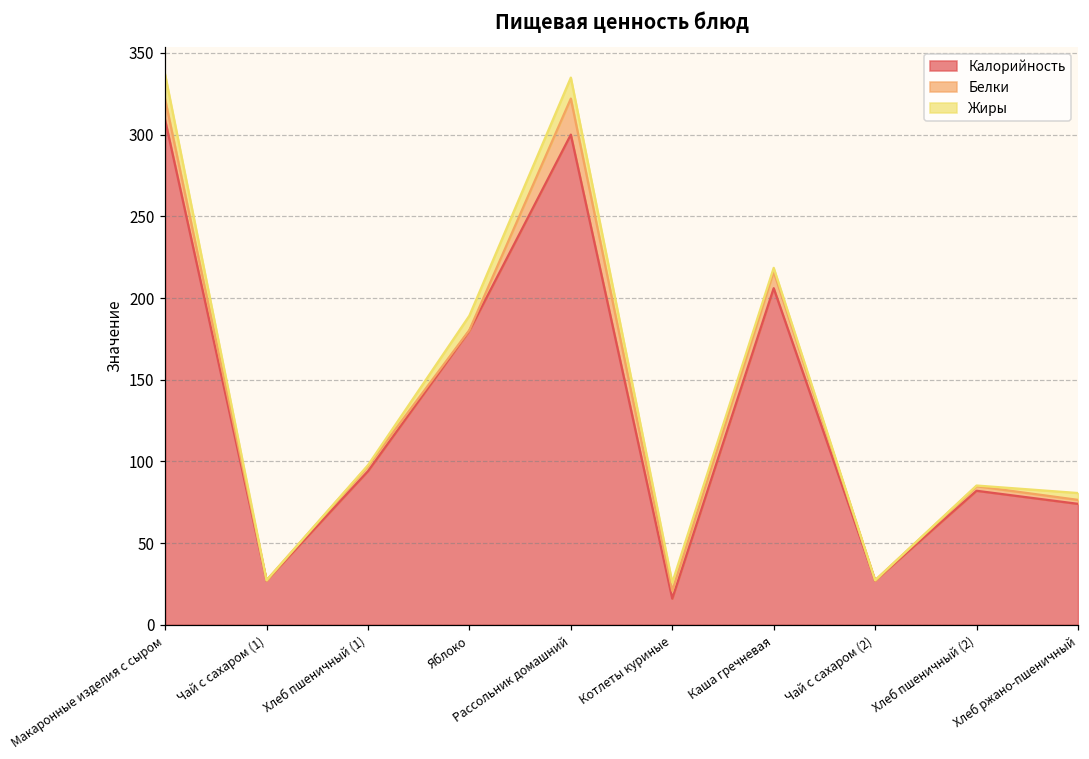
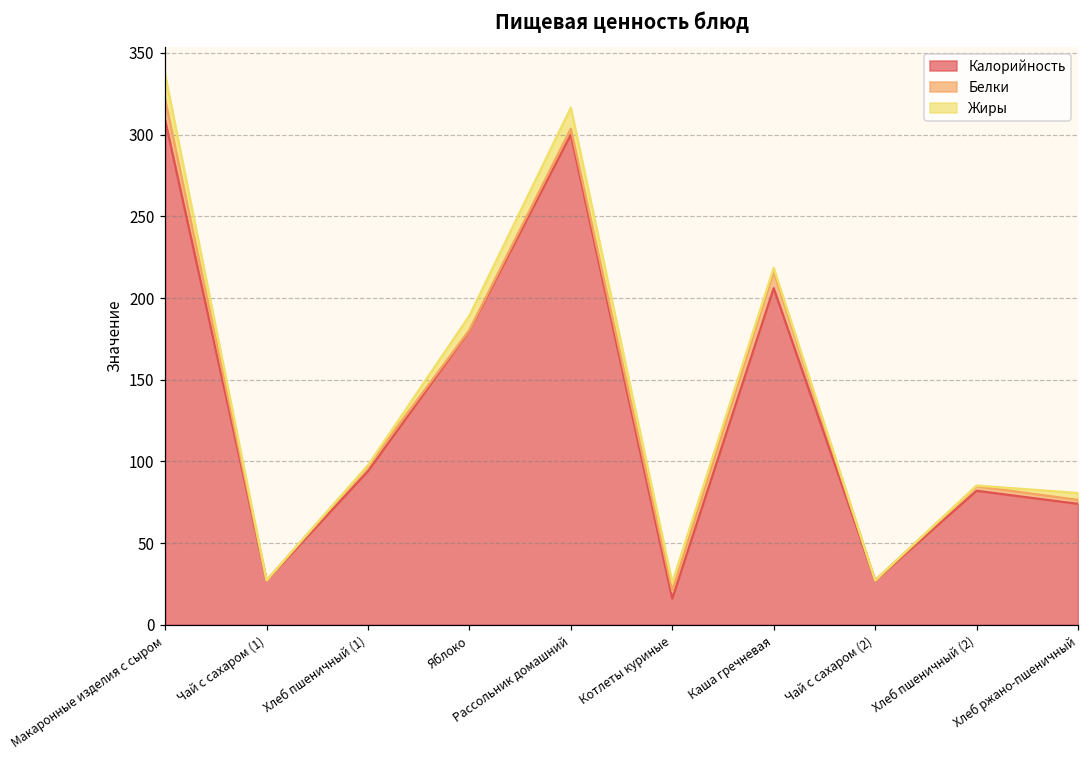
  {
    "Калорийность": {
      "Макаронные изделия с сыром": 309,
      "Хлеб пшеничный (1)": 94,
      "Рассольник домашний": 300,
      "Котлеты куриные": 16,
      "Каша гречневая": 206,
      "Хлеб пшеничный (2)": 82,
      "Хлеб ржано-пшеничный": 74
    },
    "Белки": {
      "Макаронные изделия с сыром": 13,
-     "Рассольник домашний": 22,
+     "Рассольник домашний": 4,
      "Котлеты куриные": 5,
      "Каша гречневая": 10,
      "Хлеб ржано-пшеничный": 2
    },
    "Жиры": {
      "Макаронные изделия с сыром": 15,
      "Яблоко": 9,
      "Рассольник домашний": 13,
      "Котлеты куриные": 5,
      "Каша гречневая": 2,
      "Хлеб ржано-пшеничный": 4
    }
  }
